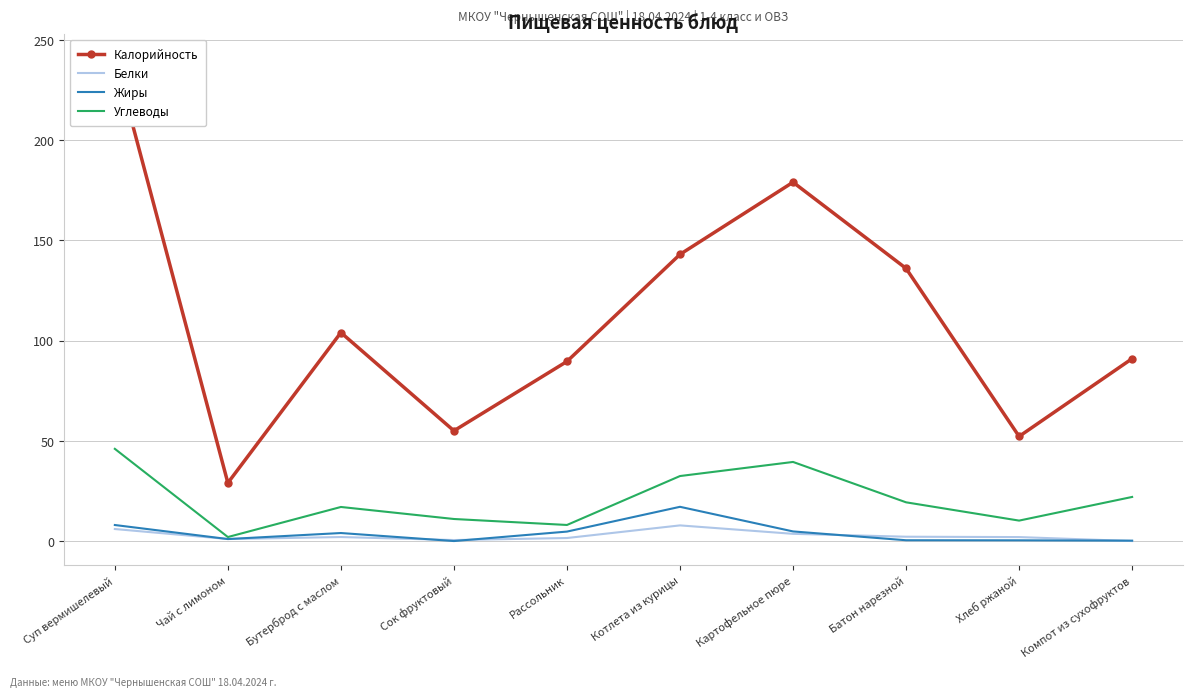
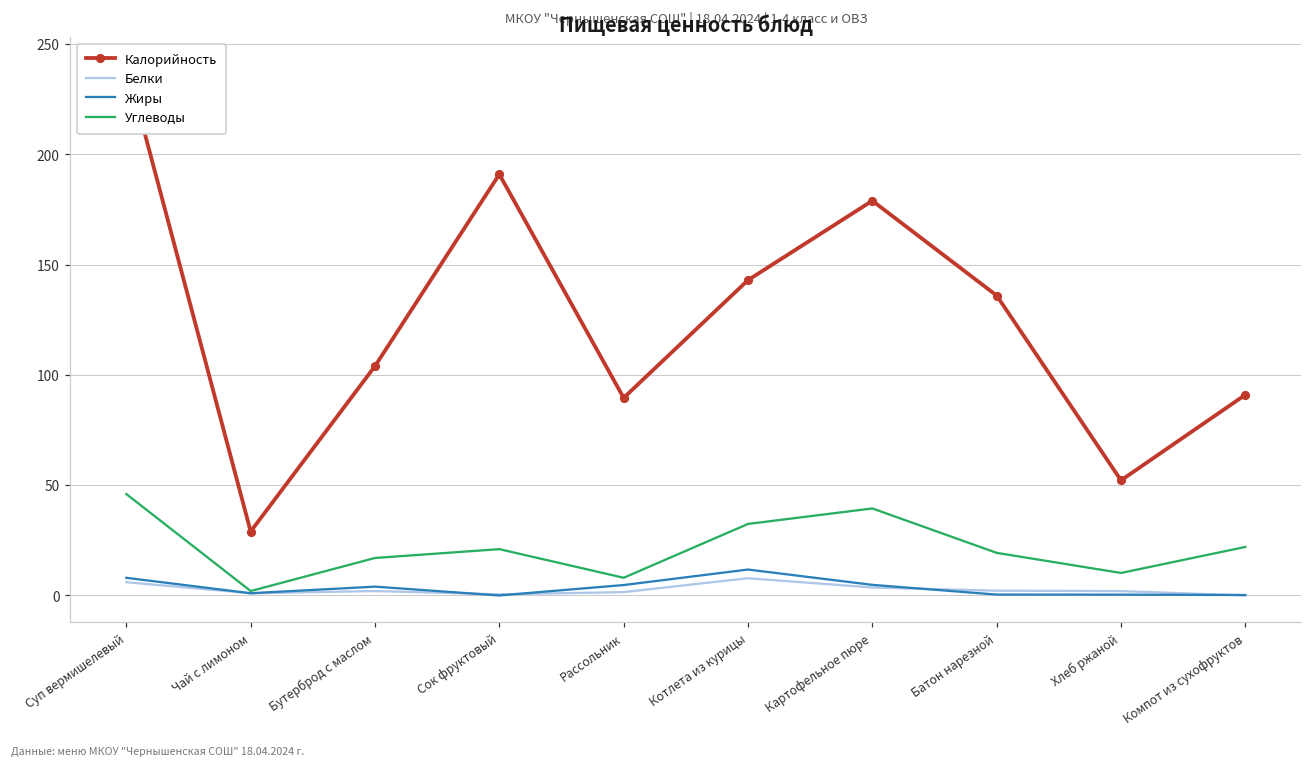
  {
    "Калорийность": {
      "Чай с лимоном": 29,
      "Бутерброд с маслом": 104,
-     "Сок фруктовый": 55,
+     "Сок фруктовый": 191,
      "Рассольник": 90,
      "Котлета из курицы": 143,
      "Картофельное пюре": 179,
      "Батон нарезной": 136,
      "Хлеб ржаной": 52,
      "Компот из сухофруктов": 91
    },
    "Белки": {
      "Суп вермишелевый": 6,
      "Бутерброд с маслом": 2,
      "Рассольник": 2,
      "Котлета из курицы": 8,
      "Батон нарезной": 2,
      "Хлеб ржаной": 2
    },
    "Жиры": {
      "Суп вермишелевый": 8,
      "Бутерброд с маслом": 4,
      "Рассольник": 5,
-     "Котлета из курицы": 17,
+     "Котлета из курицы": 12,
      "Батон нарезной": 0,
      "Хлеб ржаной": 0
    },
    "Углеводы": {
      "Суп вермишелевый": 46,
      "Бутерброд с маслом": 17,
-     "Сок фруктовый": 11,
+     "Сок фруктовый": 21,
      "Рассольник": 8,
      "Котлета из курицы": 32,
      "Картофельное пюре": 39,
      "Батон нарезной": 19,
      "Хлеб ржаной": 10,
      "Компот из сухофруктов": 22
    }
  }
